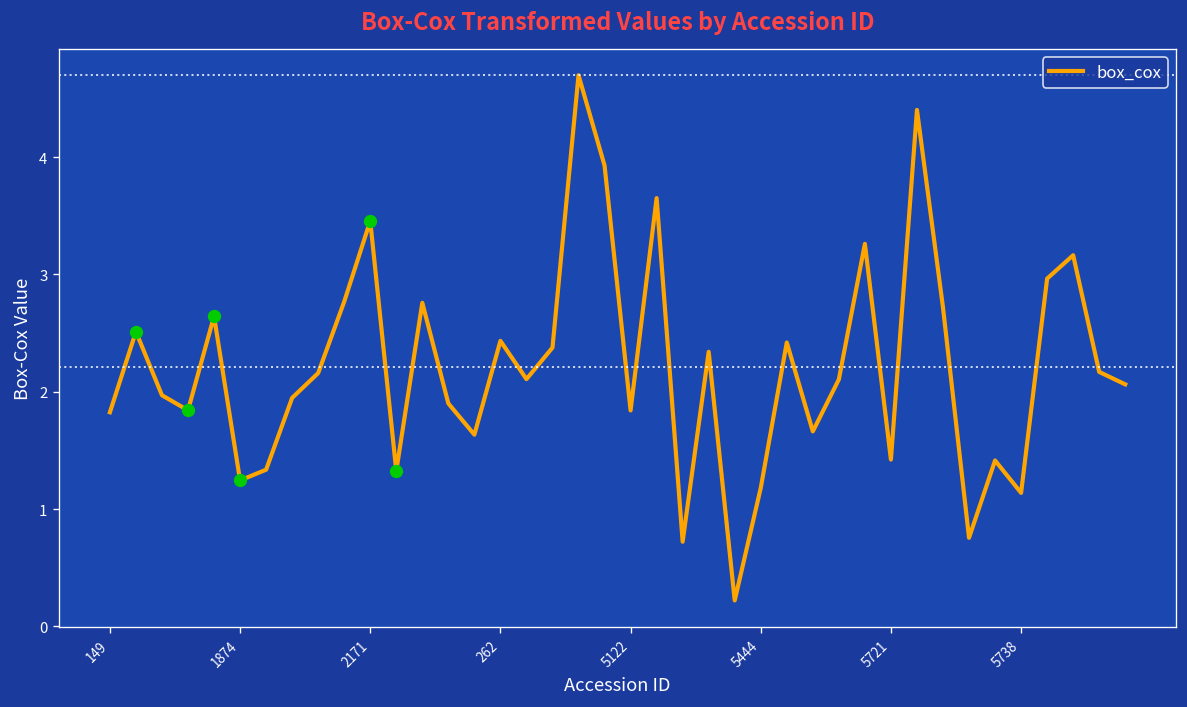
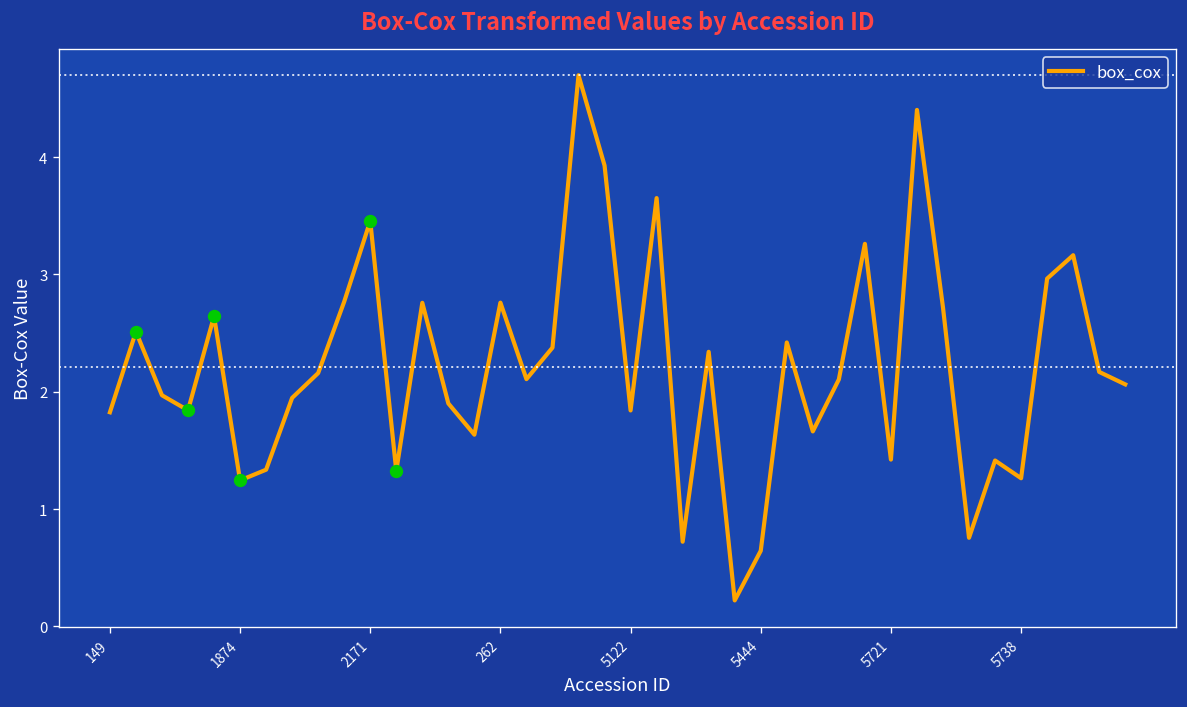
  {
    "box_cox": {
      "149": 1.8,
-     "262": 2.4,
+     "262": 2.8,
      "5122": 1.8,
-     "5444": 1.2,
+     "5444": 0.6,
      "5721": 1.4,
-     "5738": 1.1
+     "5738": 1.3
    }
  }
